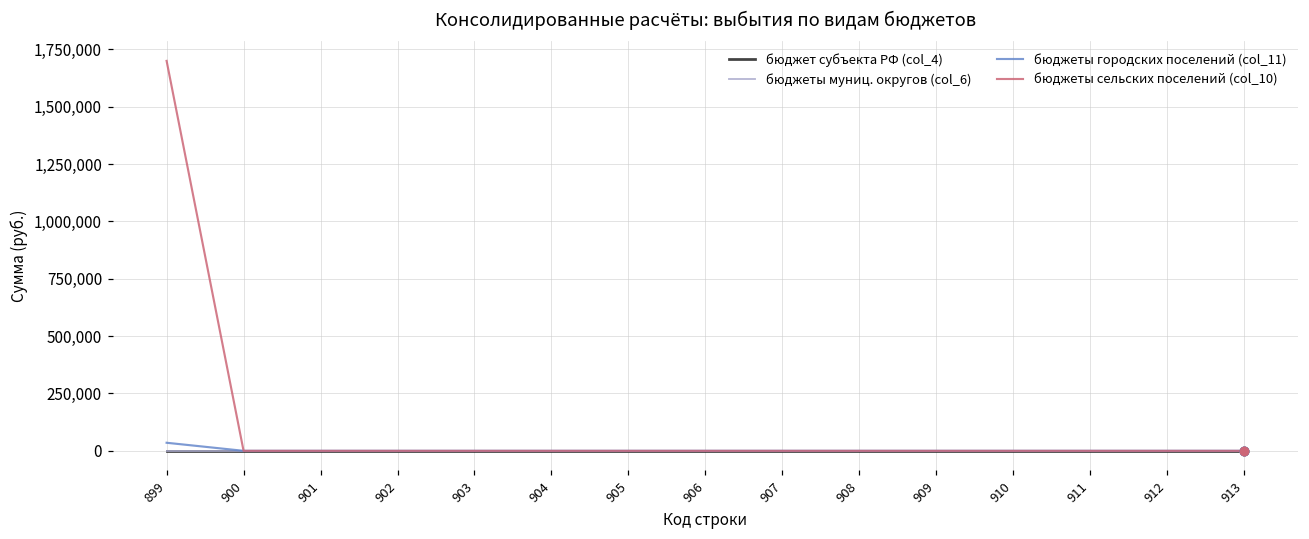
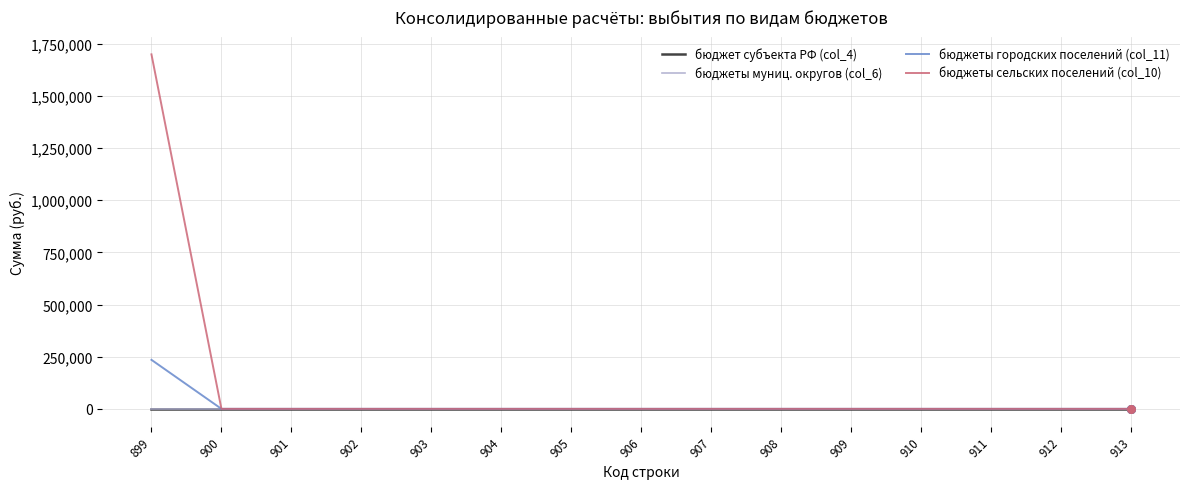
  {
    "бюджеты муниц. округов (col_6)": {
      "899": "0"
    },
    "бюджеты городских поселений (col_11)": {
-     "899": "40,000"
+     "899": "230,000"
    },
    "бюджеты сельских поселений (col_10)": {
      "899": "1,700,000"
    }
  }
